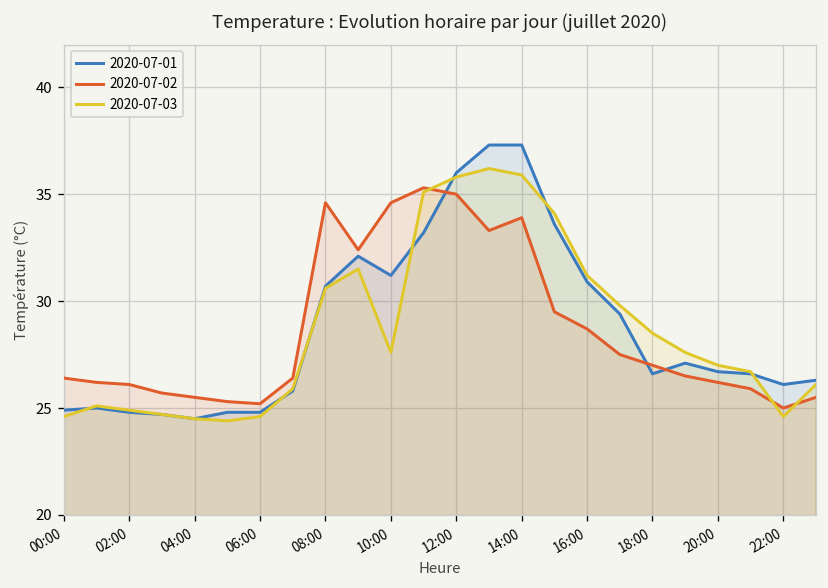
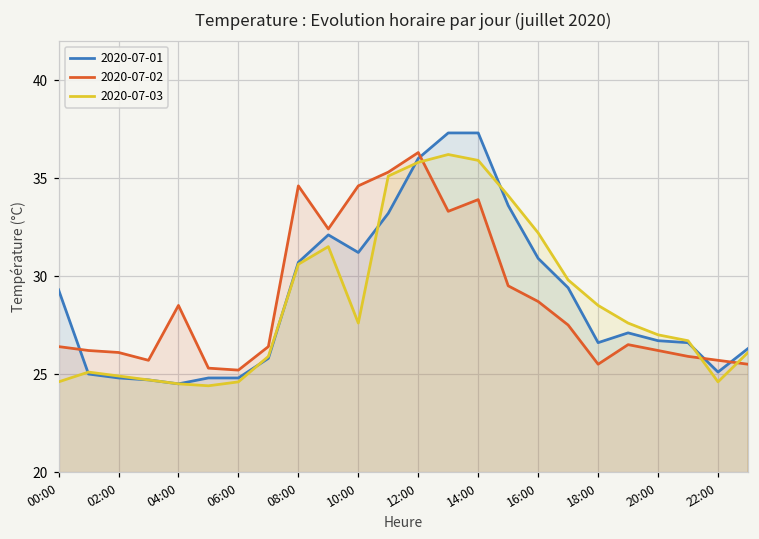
  {
    "2020-07-01": {
-     "00:00": 24.9,
+     "00:00": 29.3,
      "06:00": 24.8,
      "10:00": 31.2,
      "12:00": 36.0,
      "14:00": 37.3,
      "16:00": 30.9,
      "18:00": 26.6,
      "20:00": 26.7,
-     "22:00": 26.1
+     "22:00": 25.1
    },
    "2020-07-02": {
      "00:00": 26.4,
      "02:00": 26.1,
-     "04:00": 25.5,
+     "04:00": 28.5,
      "06:00": 25.2,
      "08:00": 34.6,
      "10:00": 34.6,
-     "12:00": 35.0,
+     "12:00": 36.3,
      "14:00": 33.9,
      "16:00": 28.7,
-     "18:00": 27.0,
+     "18:00": 25.5,
      "20:00": 26.2,
-     "22:00": 25.0
+     "22:00": 25.7
    },
    "2020-07-03": {
      "00:00": 24.6,
      "06:00": 24.6,
      "10:00": 27.6,
      "12:00": 35.8,
      "14:00": 35.9,
-     "16:00": 31.2,
+     "16:00": 32.2,
      "18:00": 28.5,
      "20:00": 27.0,
      "22:00": 24.6
    }
  }
